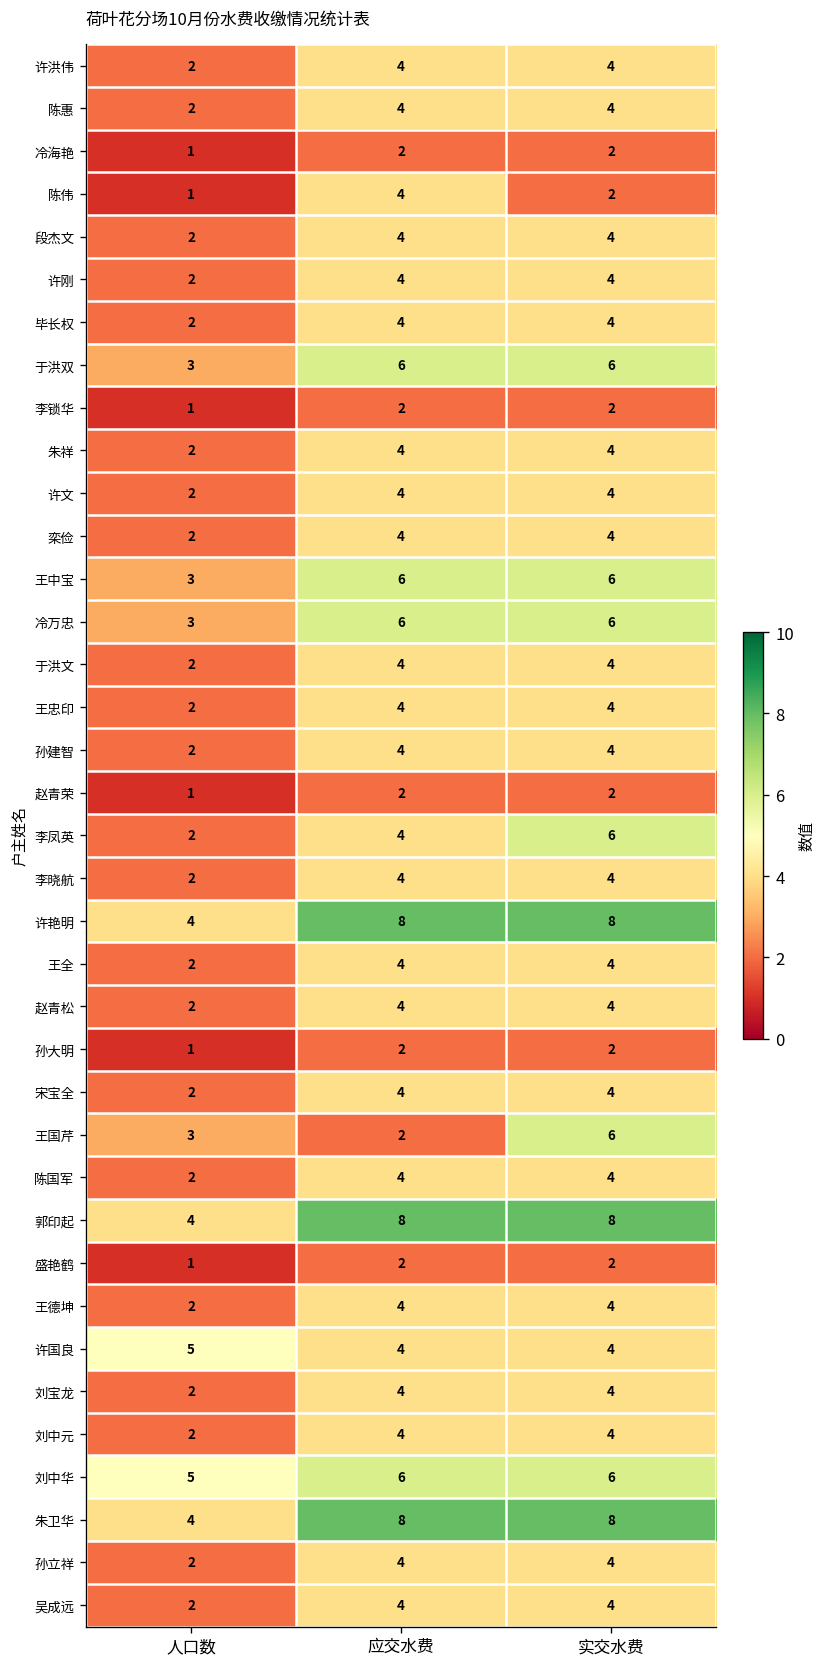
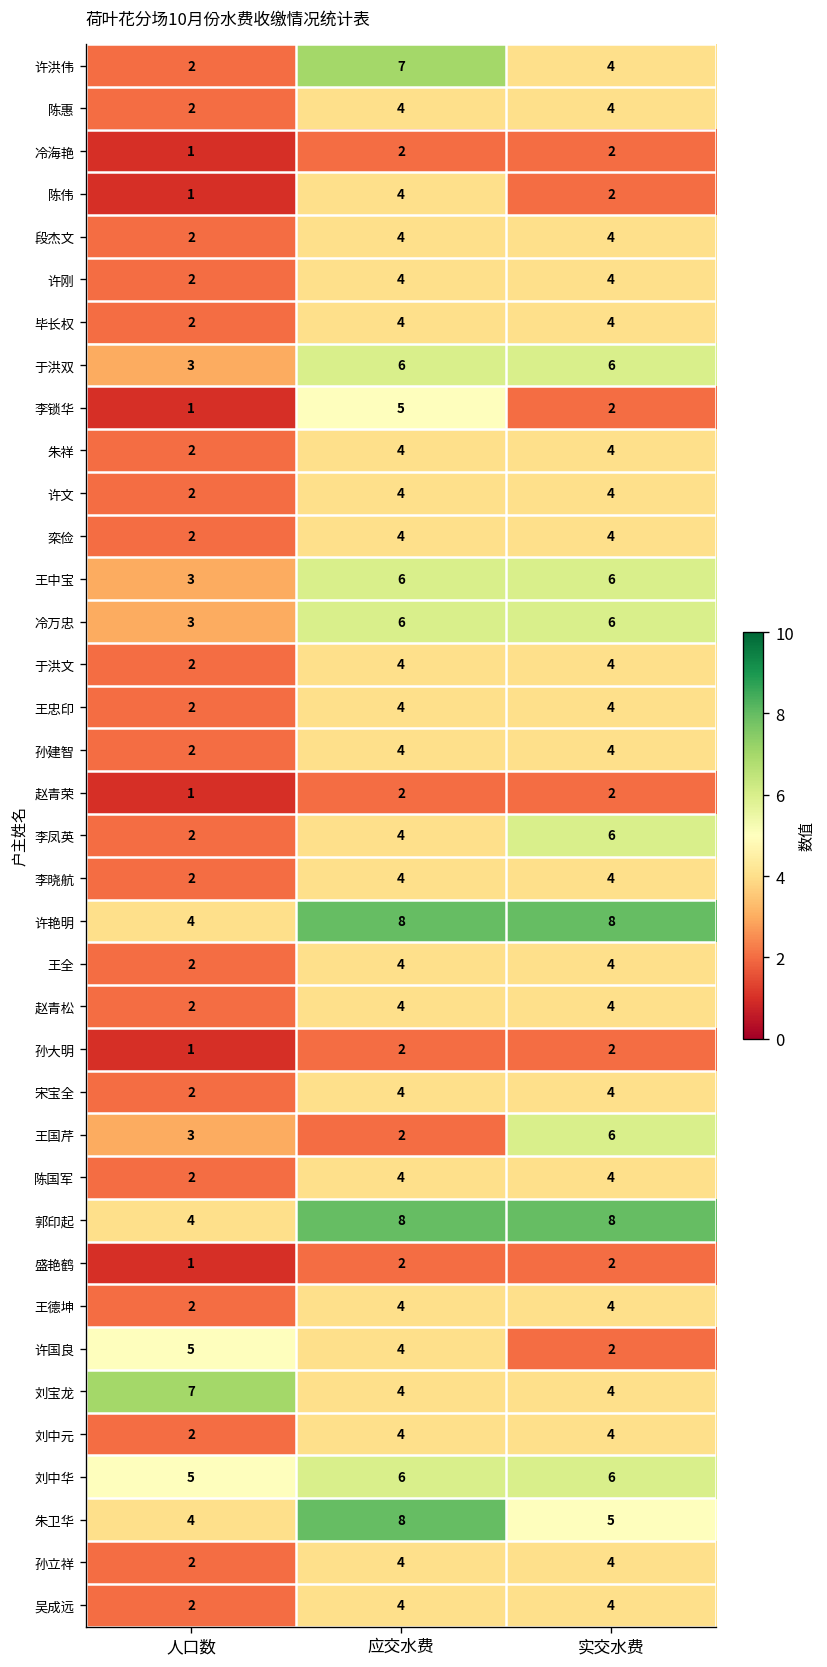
  {
    "许洪伟": {
      "人口数": 2,
-     "应交水费": 4,
+     "应交水费": 7,
      "实交水费": 4
    },
    "陈惠": {
      "人口数": 2,
      "应交水费": 4,
      "实交水费": 4
    },
    "冷海艳": {
      "人口数": 1,
      "应交水费": 2,
      "实交水费": 2
    },
    "陈伟": {
      "人口数": 1,
      "应交水费": 4,
      "实交水费": 2
    },
    "段杰文": {
      "人口数": 2,
      "应交水费": 4,
      "实交水费": 4
    },
    "许刚": {
      "人口数": 2,
      "应交水费": 4,
      "实交水费": 4
    },
    "毕长权": {
      "人口数": 2,
      "应交水费": 4,
      "实交水费": 4
    },
    "于洪双": {
      "人口数": 3,
      "应交水费": 6,
      "实交水费": 6
    },
    "李锁华": {
      "人口数": 1,
-     "应交水费": 2,
+     "应交水费": 5,
      "实交水费": 2
    },
    "朱祥": {
      "人口数": 2,
      "应交水费": 4,
      "实交水费": 4
    },
    "许文": {
      "人口数": 2,
      "应交水费": 4,
      "实交水费": 4
    },
    "栾俭": {
      "人口数": 2,
      "应交水费": 4,
      "实交水费": 4
    },
    "王中宝": {
      "人口数": 3,
      "应交水费": 6,
      "实交水费": 6
    },
    "冷万忠": {
      "人口数": 3,
      "应交水费": 6,
      "实交水费": 6
    },
    "于洪文": {
      "人口数": 2,
      "应交水费": 4,
      "实交水费": 4
    },
    "王忠印": {
      "人口数": 2,
      "应交水费": 4,
      "实交水费": 4
    },
    "孙建智": {
      "人口数": 2,
      "应交水费": 4,
      "实交水费": 4
    },
    "赵青荣": {
      "人口数": 1,
      "应交水费": 2,
      "实交水费": 2
    },
    "李凤英": {
      "人口数": 2,
      "应交水费": 4,
      "实交水费": 6
    },
    "李晓航": {
      "人口数": 2,
      "应交水费": 4,
      "实交水费": 4
    },
    "许艳明": {
      "人口数": 4,
      "应交水费": 8,
      "实交水费": 8
    },
    "王全": {
      "人口数": 2,
      "应交水费": 4,
      "实交水费": 4
    },
    "赵青松": {
      "人口数": 2,
      "应交水费": 4,
      "实交水费": 4
    },
    "孙大明": {
      "人口数": 1,
      "应交水费": 2,
      "实交水费": 2
    },
    "宋宝全": {
      "人口数": 2,
      "应交水费": 4,
      "实交水费": 4
    },
    "王国芹": {
      "人口数": 3,
      "应交水费": 2,
      "实交水费": 6
    },
    "陈国军": {
      "人口数": 2,
      "应交水费": 4,
      "实交水费": 4
    },
    "郭印起": {
      "人口数": 4,
      "应交水费": 8,
      "实交水费": 8
    },
    "盛艳鹤": {
      "人口数": 1,
      "应交水费": 2,
      "实交水费": 2
    },
    "王德坤": {
      "人口数": 2,
      "应交水费": 4,
      "实交水费": 4
    },
    "许国良": {
      "人口数": 5,
      "应交水费": 4,
-     "实交水费": 4
+     "实交水费": 2
    },
    "刘宝龙": {
-     "人口数": 2,
+     "人口数": 7,
      "应交水费": 4,
      "实交水费": 4
    },
    "刘中元": {
      "人口数": 2,
      "应交水费": 4,
      "实交水费": 4
    },
    "刘中华": {
      "人口数": 5,
      "应交水费": 6,
      "实交水费": 6
    },
    "朱卫华": {
      "人口数": 4,
      "应交水费": 8,
-     "实交水费": 8
+     "实交水费": 5
    },
    "孙立祥": {
      "人口数": 2,
      "应交水费": 4,
      "实交水费": 4
    },
    "吴成远": {
      "人口数": 2,
      "应交水费": 4,
      "实交水费": 4
    }
  }
